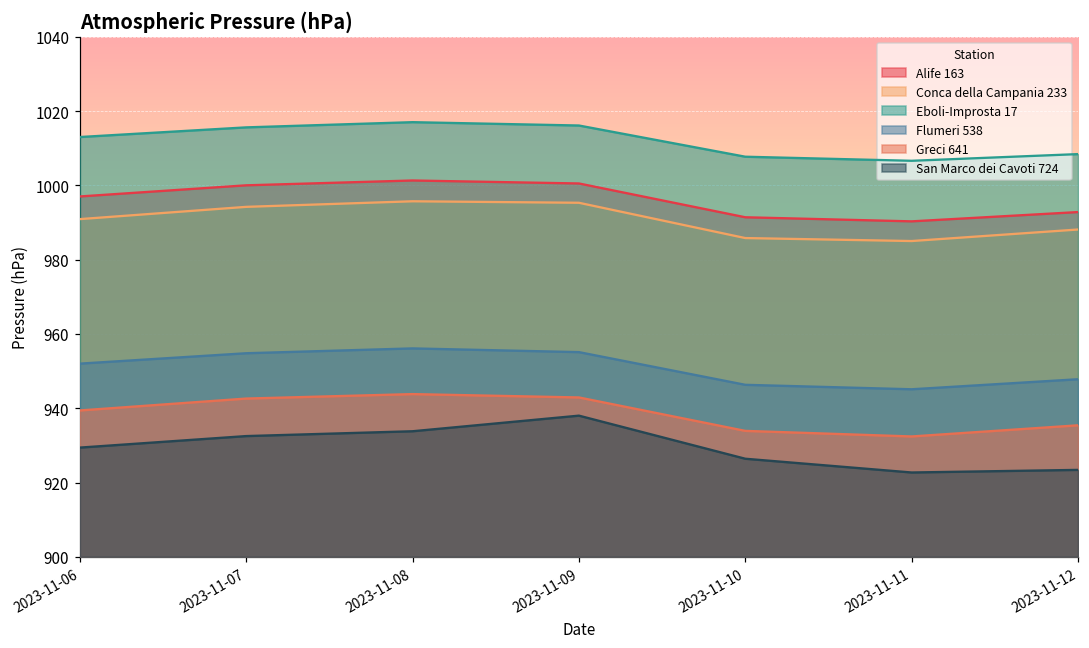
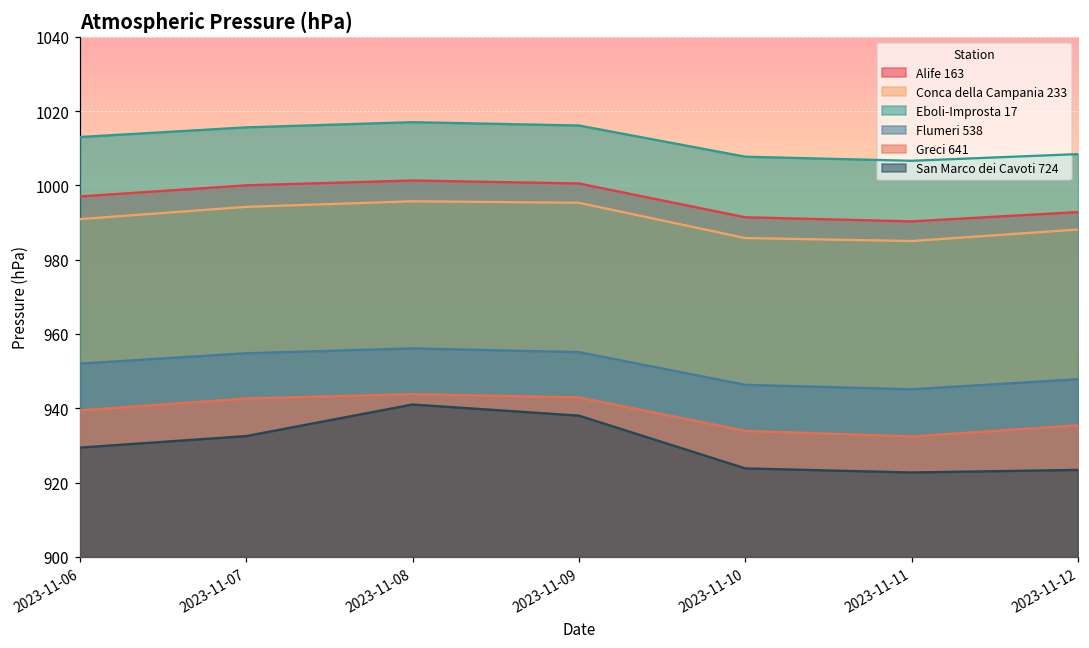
  {
    "San Marco dei Cavoti 724": {
      "2023-11-06": 929,
      "2023-11-07": 933,
-     "2023-11-08": 934,
+     "2023-11-08": 941,
      "2023-11-09": 938,
-     "2023-11-10": 926,
+     "2023-11-10": 924,
      "2023-11-11": 923,
      "2023-11-12": 923
    }
  }
